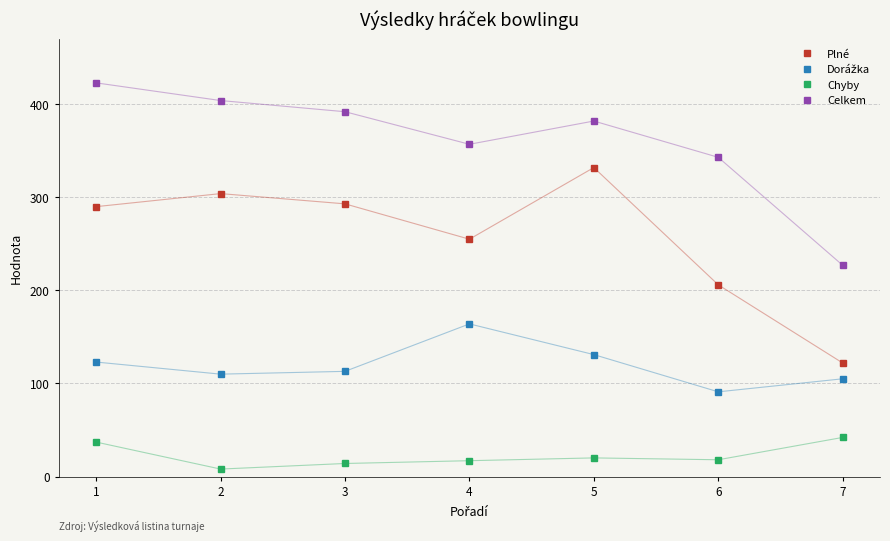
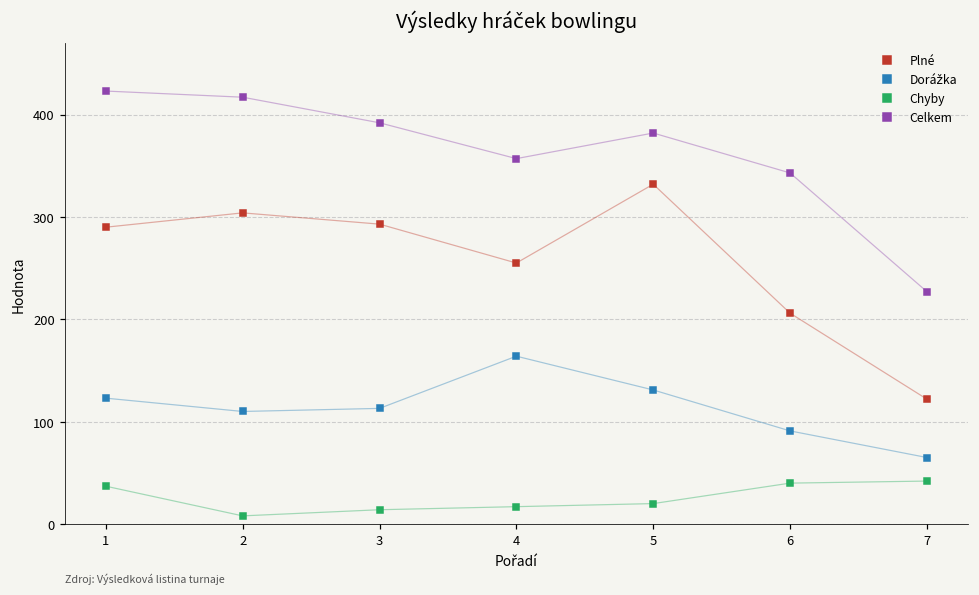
  {
    "Plné": {
      "1": 290,
      "2": 300,
      "3": 290,
      "4": 260,
      "5": 330,
      "6": 210,
      "7": 120
    },
    "Dorážka": {
      "1": 120,
      "2": 110,
      "3": 110,
      "4": 160,
      "5": 130,
      "6": 90,
-     "7": 110
+     "7": 70
    },
    "Chyby": {
      "1": 40,
      "2": 10,
      "3": 10,
      "4": 20,
      "5": 20,
-     "6": 20,
+     "6": 40,
      "7": 40
    },
    "Celkem": {
      "1": 420,
-     "2": 400,
+     "2": 420,
      "3": 390,
      "4": 360,
      "5": 380,
      "6": 340,
      "7": 230
    }
  }
